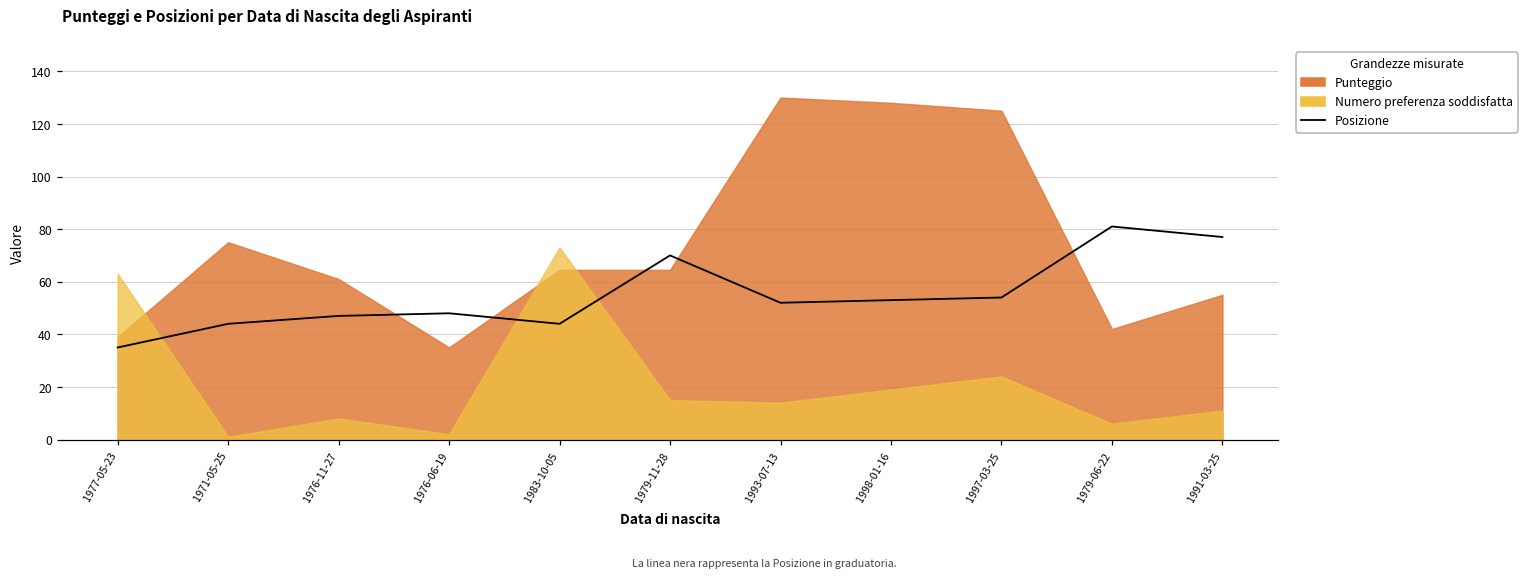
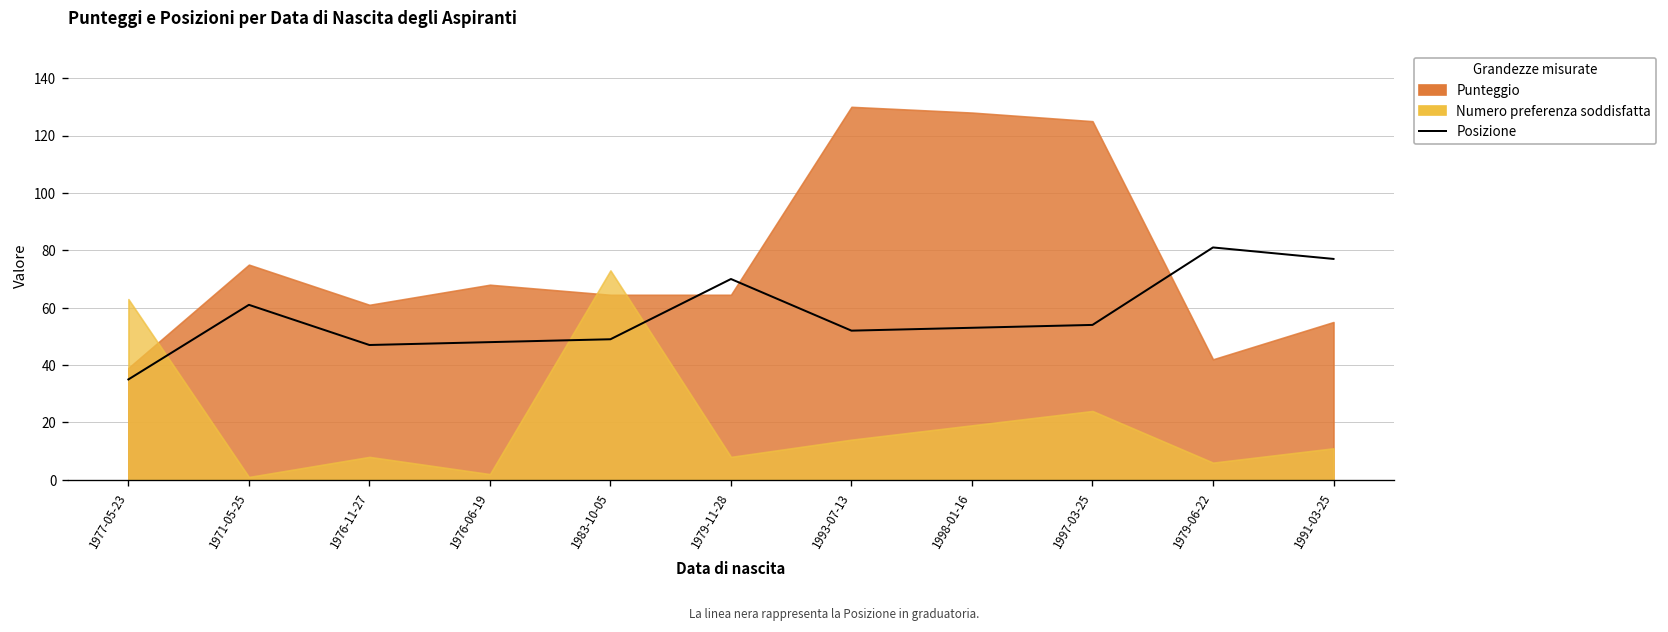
  {
    "Posizione": {
      "1977-05-23": 35,
-     "1971-05-25": 44,
+     "1971-05-25": 61,
      "1976-11-27": 47,
      "1976-06-19": 48,
-     "1983-10-05": 44,
+     "1983-10-05": 49,
      "1979-11-28": 70,
      "1993-07-13": 52,
      "1998-01-16": 53,
      "1997-03-25": 54,
      "1979-06-22": 81,
      "1991-03-25": 77
    },
    "Punteggio": {
      "1977-05-23": 39,
      "1971-05-25": 75,
      "1976-11-27": 61,
-     "1976-06-19": 35,
+     "1976-06-19": 68,
      "1983-10-05": 65,
      "1979-11-28": 65,
      "1993-07-13": 130,
      "1998-01-16": 128,
      "1997-03-25": 125,
      "1979-06-22": 42,
      "1991-03-25": 55
    },
    "Numero preferenza soddisfatta": {
      "1977-05-23": 63,
      "1976-11-27": 8,
      "1976-06-19": 2,
      "1983-10-05": 73,
-     "1979-11-28": 15,
+     "1979-11-28": 8,
      "1993-07-13": 14,
      "1998-01-16": 19,
      "1997-03-25": 24,
      "1979-06-22": 6,
      "1991-03-25": 11
    }
  }
